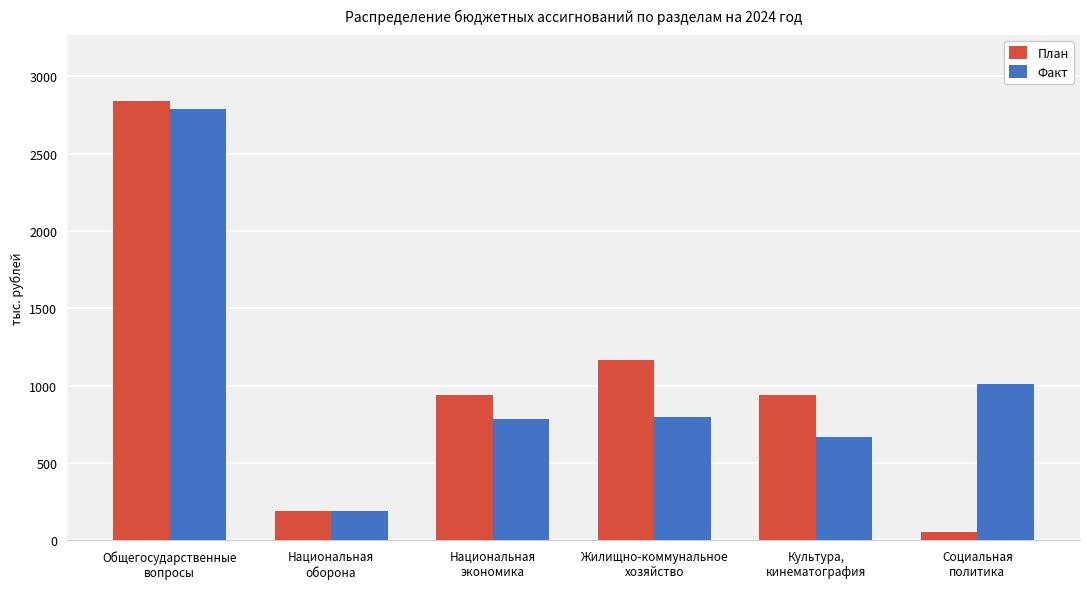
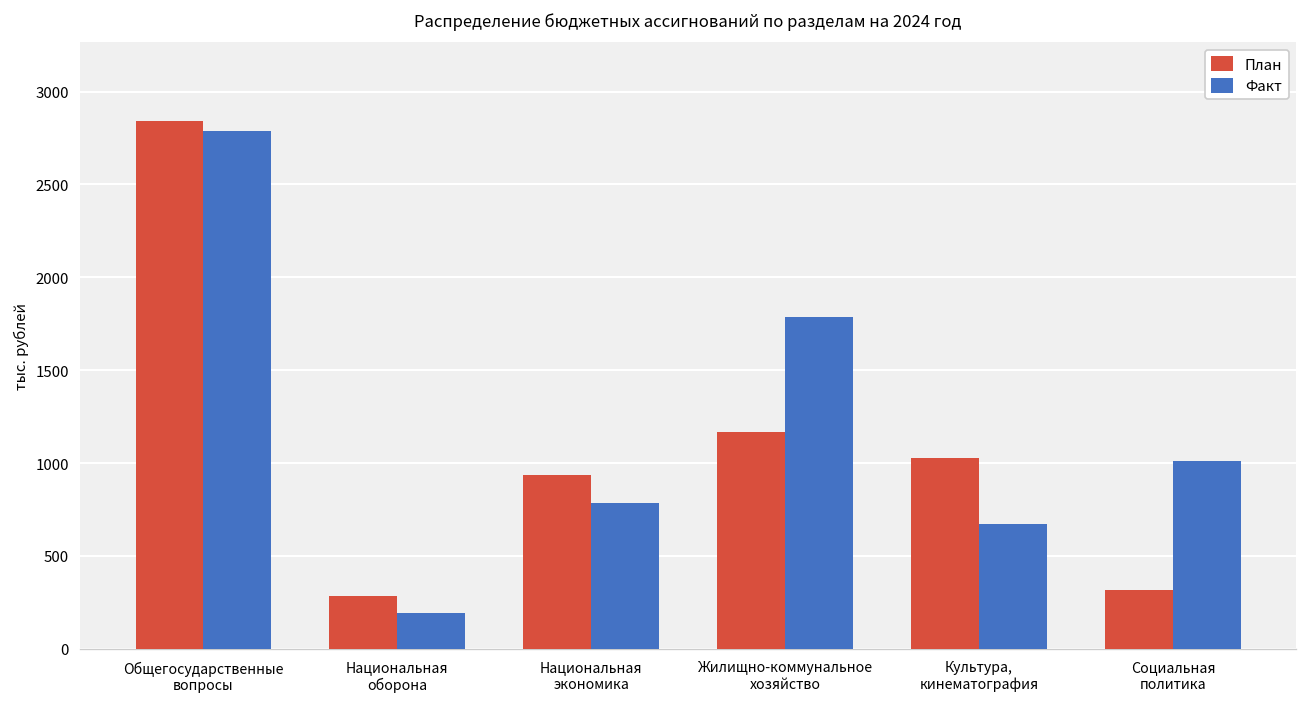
  {
    "План": {
      "Общегосударственные вопросы": 2840,
-     "Национальная оборона": 190,
+     "Национальная оборона": 280,
      "Национальная экономика": 940,
      "Жилищно-коммунальное хозяйство": 1170,
-     "Культура, кинематография": 940,
-     "Социальная политика": 50
+     "Культура, кинематография": 1030,
+     "Социальная политика": 320
    },
    "Факт": {
      "Общегосударственные вопросы": 2790,
      "Национальная оборона": 190,
      "Национальная экономика": 780,
-     "Жилищно-коммунальное хозяйство": 800,
+     "Жилищно-коммунальное хозяйство": 1790,
      "Культура, кинематография": 670,
      "Социальная политика": 1010
    }
  }
